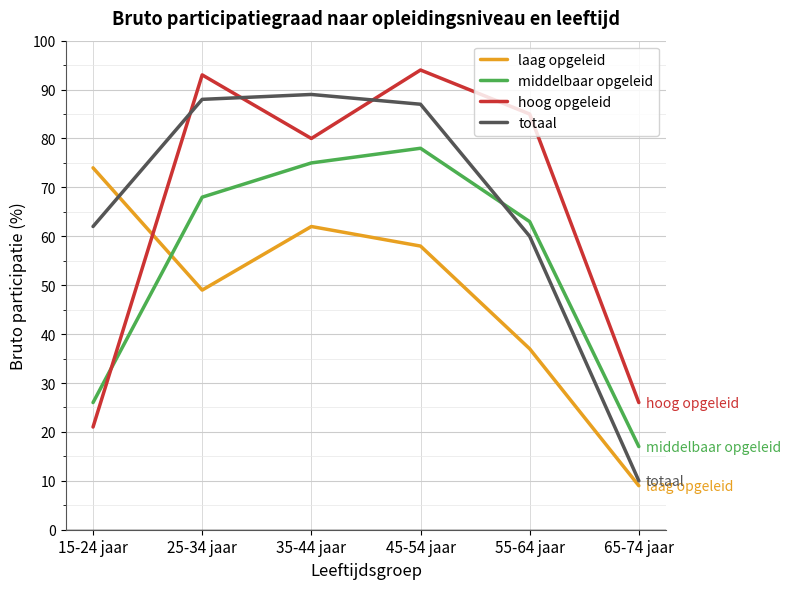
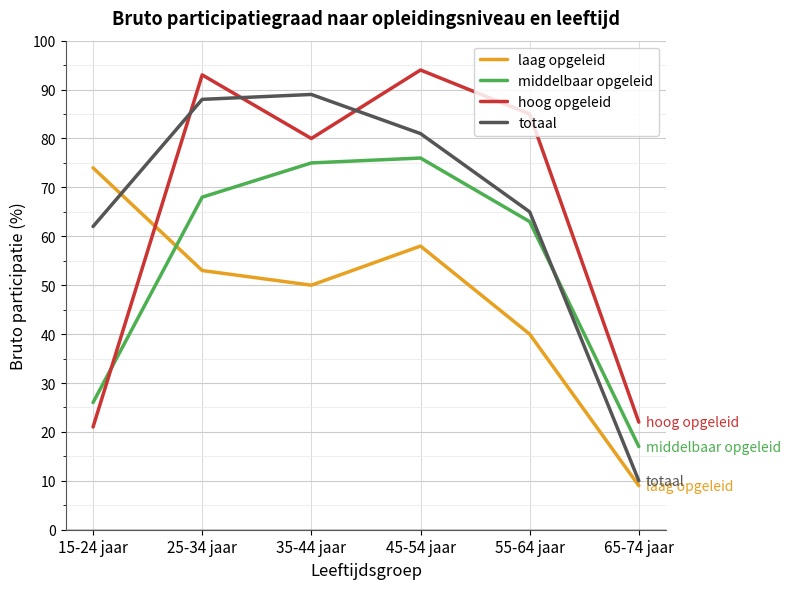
  {
    "laag opgeleid": {
      "15-24 jaar": 74,
-     "25-34 jaar": 49,
-     "35-44 jaar": 62,
+     "25-34 jaar": 53,
+     "35-44 jaar": 50,
      "45-54 jaar": 58,
-     "55-64 jaar": 37,
+     "55-64 jaar": 40,
      "65-74 jaar": 9
    },
    "middelbaar opgeleid": {
      "15-24 jaar": 26,
      "25-34 jaar": 68,
      "35-44 jaar": 75,
-     "45-54 jaar": 78,
+     "45-54 jaar": 76,
      "55-64 jaar": 63,
      "65-74 jaar": 17
    },
    "hoog opgeleid": {
      "15-24 jaar": 21,
      "25-34 jaar": 93,
      "35-44 jaar": 80,
      "45-54 jaar": 94,
-     "65-74 jaar": 26
+     "65-74 jaar": 22
    },
    "totaal": {
      "15-24 jaar": 62,
      "25-34 jaar": 88,
      "35-44 jaar": 89,
-     "45-54 jaar": 87,
-     "55-64 jaar": 60,
+     "45-54 jaar": 81,
+     "55-64 jaar": 65,
      "65-74 jaar": 10
    }
  }
